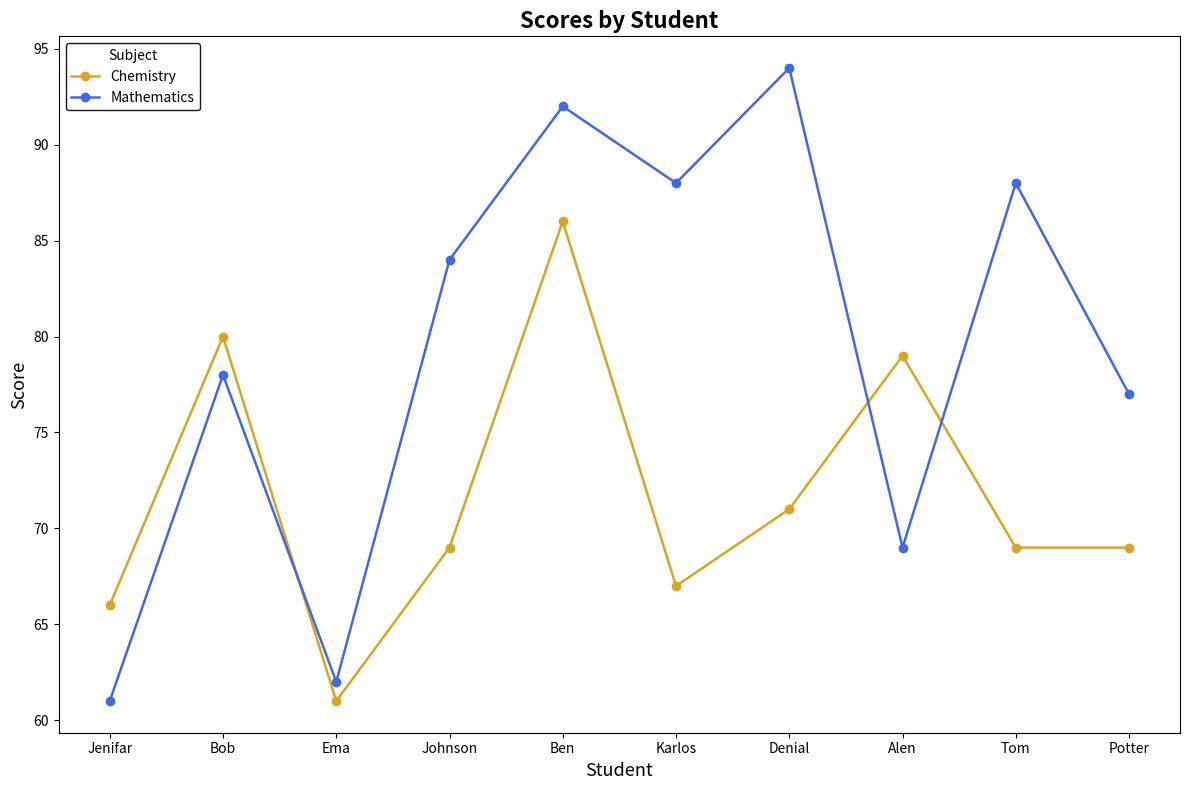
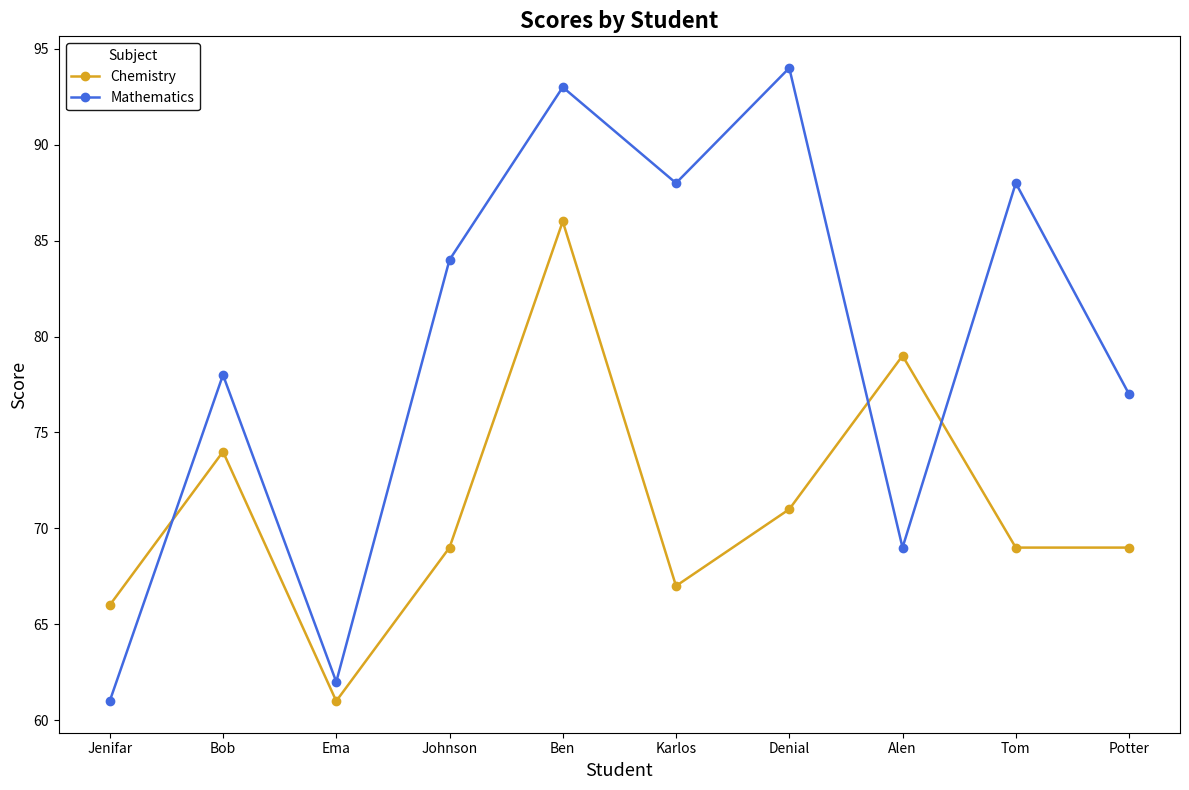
  {
    "Chemistry": {
      "Jenifar": 66,
-     "Bob": 80,
+     "Bob": 74,
      "Ema": 61,
      "Johnson": 69,
      "Ben": 86,
      "Karlos": 67,
      "Denial": 71,
      "Alen": 79,
      "Tom": 69,
      "Potter": 69
    },
    "Mathematics": {
      "Jenifar": 61,
      "Bob": 78,
      "Ema": 62,
      "Johnson": 84,
-     "Ben": 92,
+     "Ben": 93,
      "Karlos": 88,
      "Denial": 94,
      "Alen": 69,
      "Tom": 88,
      "Potter": 77
    }
  }
